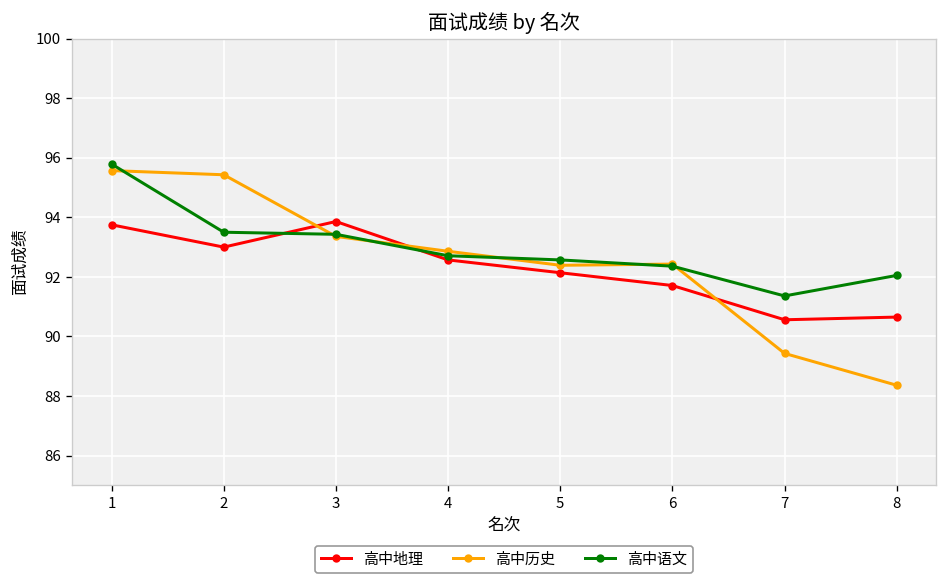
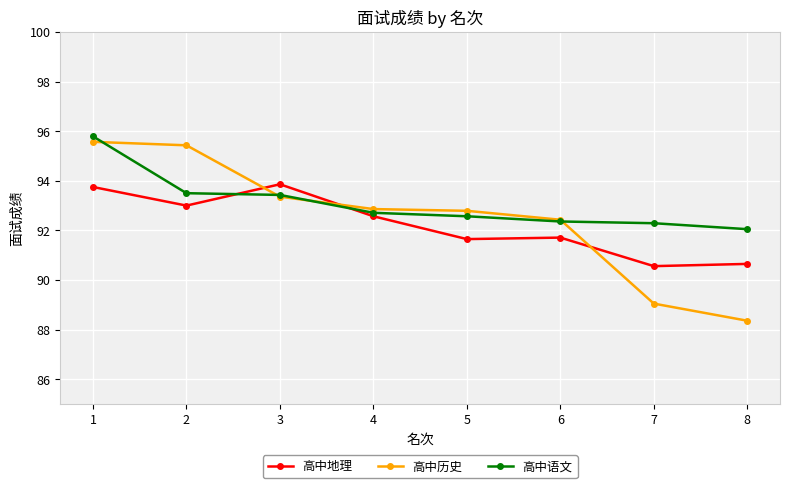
  {
    "高中地理": {
      "1": 93.8,
      "2": 93.0,
      "3": 93.9,
      "4": 92.6,
-     "5": 92.1,
+     "5": 91.7,
      "6": 91.7,
      "7": 90.6,
      "8": 90.7
    },
    "高中历史": {
      "1": 95.6,
      "2": 95.4,
      "4": 92.9,
-     "5": 92.4,
-     "7": 89.4,
+     "5": 92.8,
+     "7": 89.1,
      "8": 88.4
    },
    "高中语文": {
      "1": 95.8,
      "2": 93.5,
      "4": 92.7,
      "5": 92.6,
-     "7": 91.4,
+     "7": 92.3,
      "8": 92.1
    }
  }
